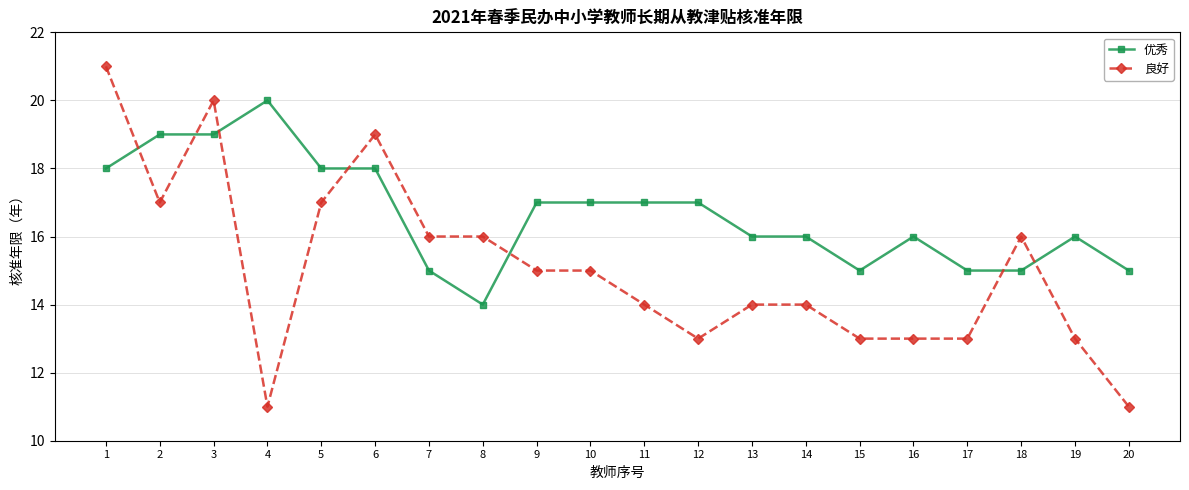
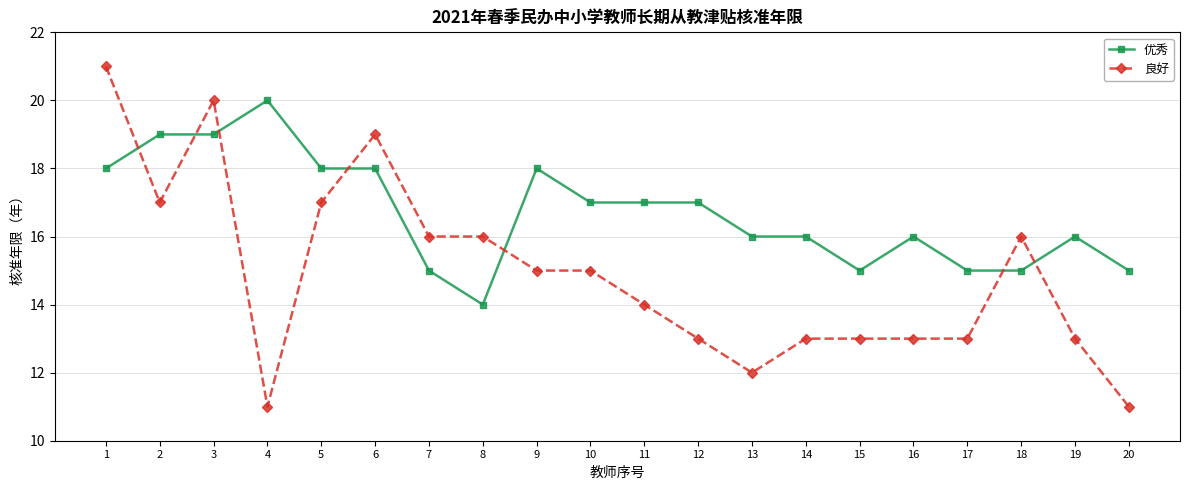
  {
    "优秀": {
      "1": 18,
      "2": 19,
      "3": 19,
      "4": 20,
      "5": 18,
      "6": 18,
      "7": 15,
      "8": 14,
-     "9": 17,
+     "9": 18,
      "10": 17,
      "11": 17,
      "12": 17,
      "13": 16,
      "14": 16,
      "15": 15,
      "16": 16,
      "17": 15,
      "18": 15,
      "19": 16,
      "20": 15
    },
    "良好": {
      "1": 21,
      "2": 17,
      "3": 20,
      "4": 11,
      "5": 17,
      "6": 19,
      "7": 16,
      "8": 16,
      "9": 15,
      "10": 15,
      "11": 14,
      "12": 13,
-     "13": 14,
-     "14": 14,
+     "13": 12,
+     "14": 13,
      "15": 13,
      "16": 13,
      "17": 13,
      "18": 16,
      "19": 13,
      "20": 11
    }
  }
